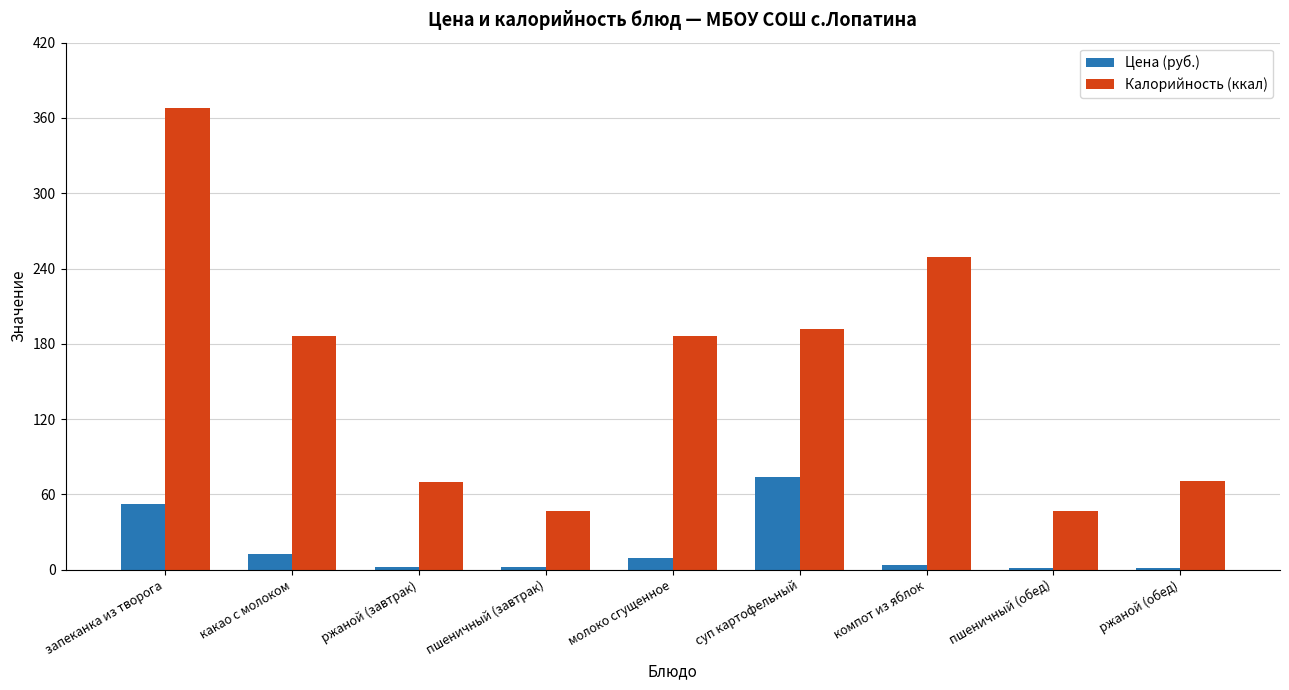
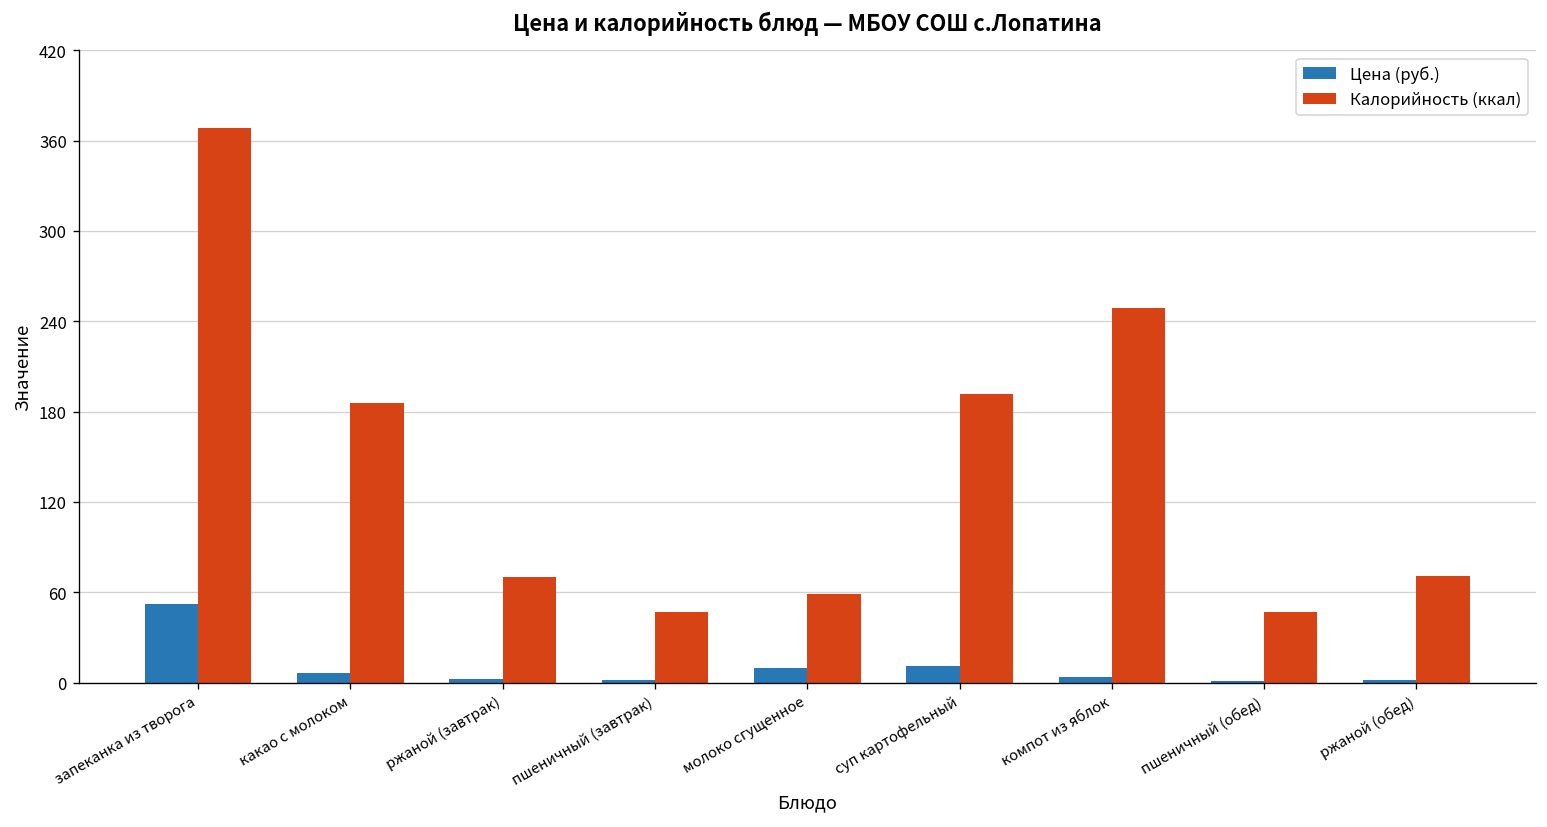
  {
    "Цена (руб.)": {
      "запеканка из творога": 52,
-     "какао с молоком": 13,
+     "какао с молоком": 6,
      "ржаной (завтрак)": 2,
      "пшеничный (завтрак)": 2,
      "молоко сгущенное": 9,
-     "суп картофельный": 74,
+     "суп картофельный": 11,
      "компот из яблок": 4
    },
    "Калорийность (ккал)": {
      "запеканка из творога": 368,
      "какао с молоком": 186,
      "ржаной (завтрак)": 70,
      "пшеничный (завтрак)": 47,
-     "молоко сгущенное": 186,
+     "молоко сгущенное": 59,
      "суп картофельный": 192,
      "компот из яблок": 249,
      "пшеничный (обед)": 47,
      "ржаной (обед)": 71
    }
  }
